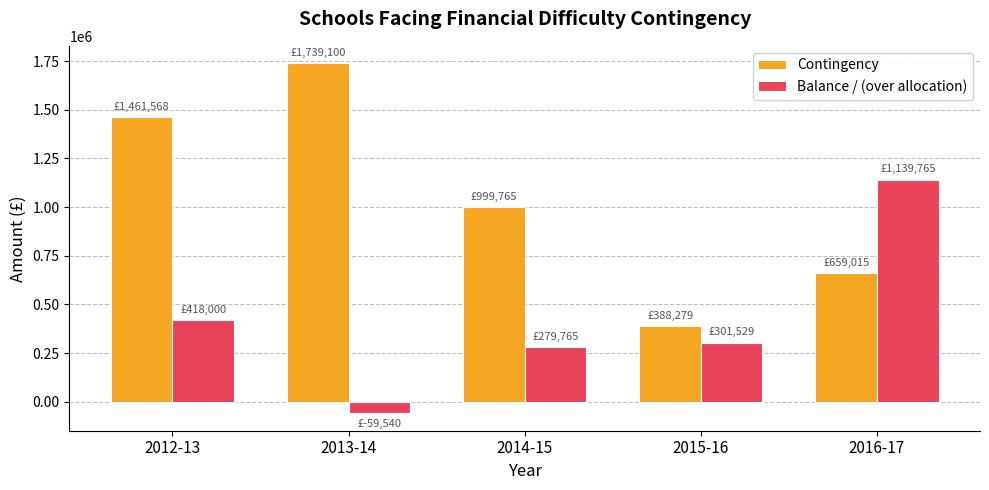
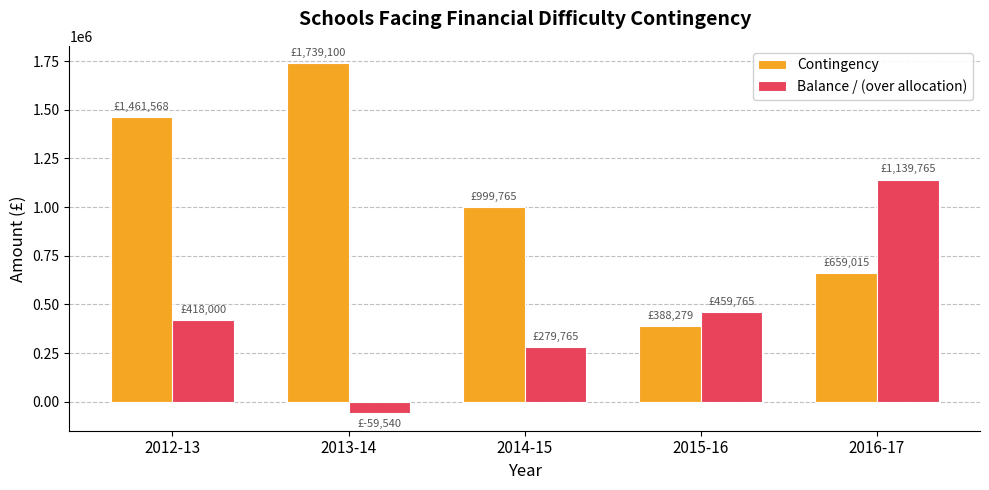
  {
    "Contingency": {
      "2012-13": "£1,461,568",
      "2013-14": "£1,739,100",
      "2014-15": "£999,765",
      "2015-16": "£388,279",
      "2016-17": "£659,015"
    },
    "Balance / (over allocation)": {
      "2012-13": "£418,000",
      "2013-14": "£-59,540",
      "2014-15": "£279,765",
-     "2015-16": "£301,529",
+     "2015-16": "£459,765",
      "2016-17": "£1,139,765"
    }
  }
